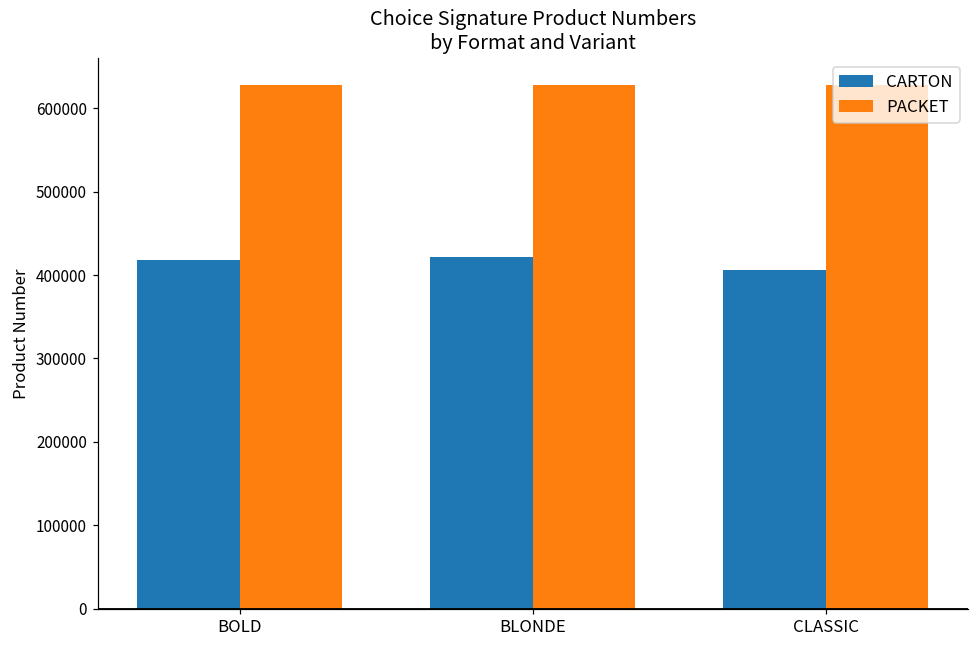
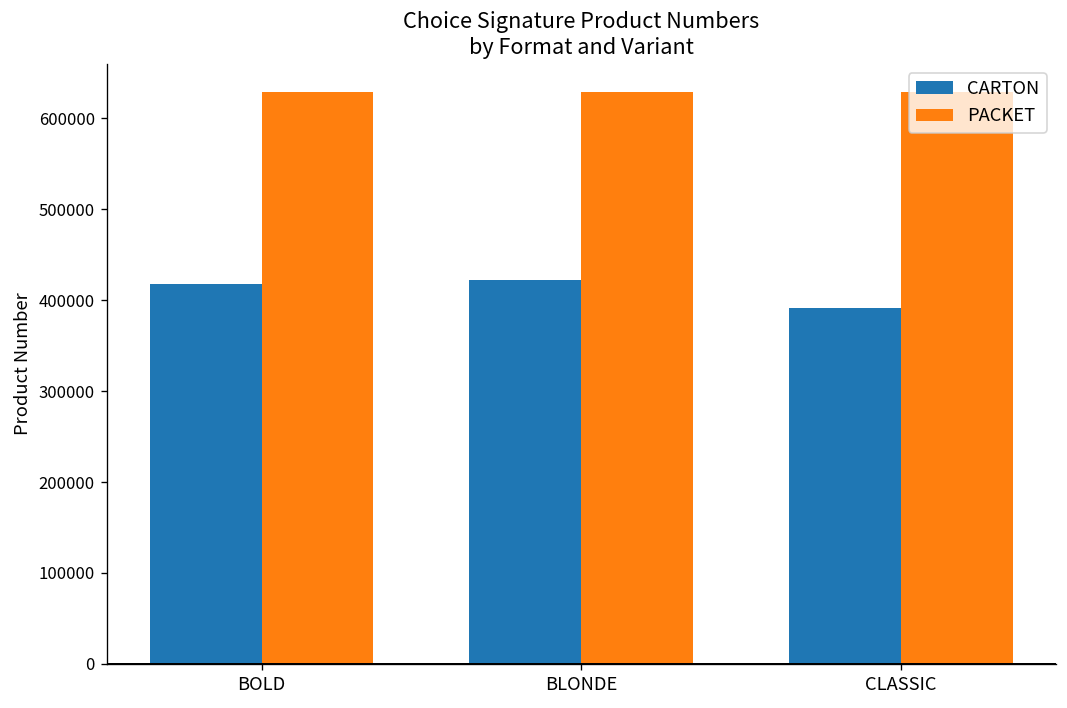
  {
    "CARTON": {
      "BOLD": 420000,
      "BLONDE": 420000,
-     "CLASSIC": 410000
+     "CLASSIC": 390000
    },
    "PACKET": {
      "BOLD": 630000,
      "BLONDE": 630000
    }
  }
